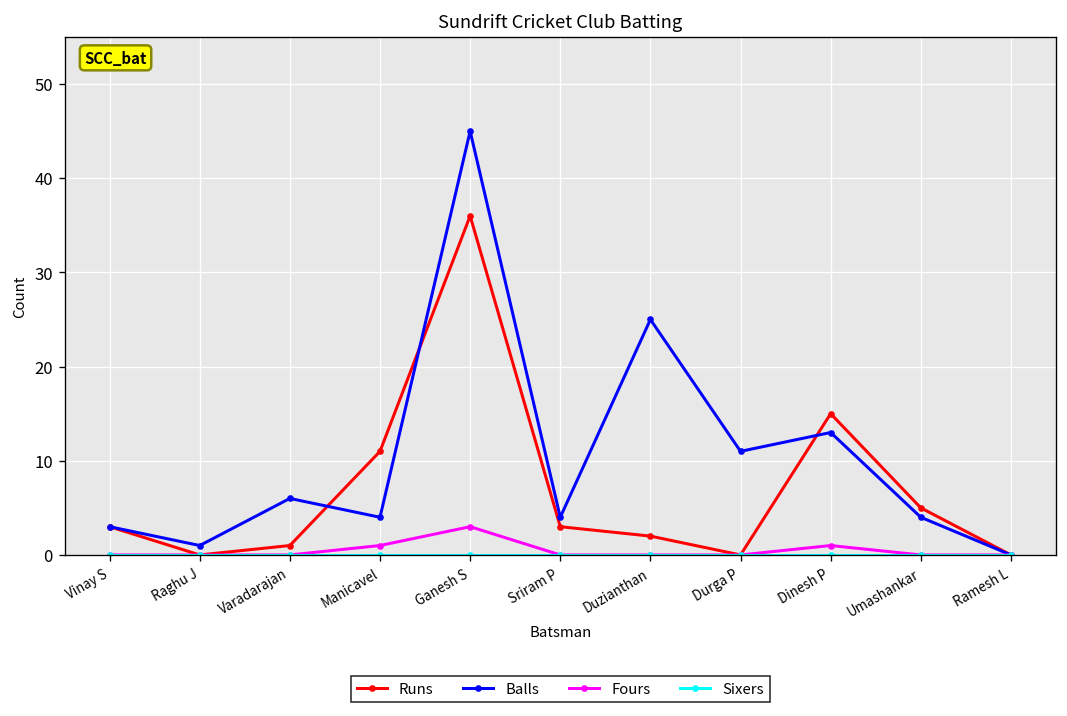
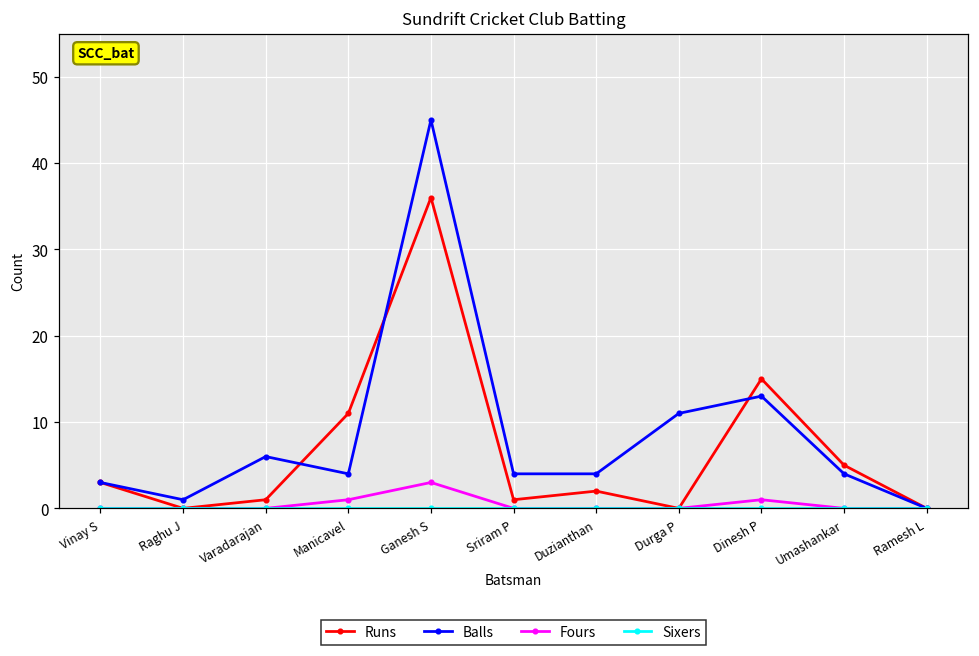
  {
    "Runs": {
      "Varadarajan": 1,
      "Manicavel": 11,
      "Ganesh S": 36,
-     "Sriram P": 3,
+     "Sriram P": 1,
      "Duzianthan": 2,
      "Dinesh P": 15,
      "Umashankar": 5
    },
    "Balls": {
      "Raghu J": 1,
      "Varadarajan": 6,
      "Manicavel": 4,
      "Ganesh S": 45,
      "Sriram P": 4,
-     "Duzianthan": 25,
+     "Duzianthan": 4,
      "Durga P": 11,
      "Dinesh P": 13,
      "Umashankar": 4
    },
    "Fours": {
      "Manicavel": 1,
      "Ganesh S": 3,
      "Dinesh P": 1
    },
    "Sixers": {
      "Manicavel": 0,
      "Ganesh S": 0,
      "Dinesh P": 0
    }
  }
